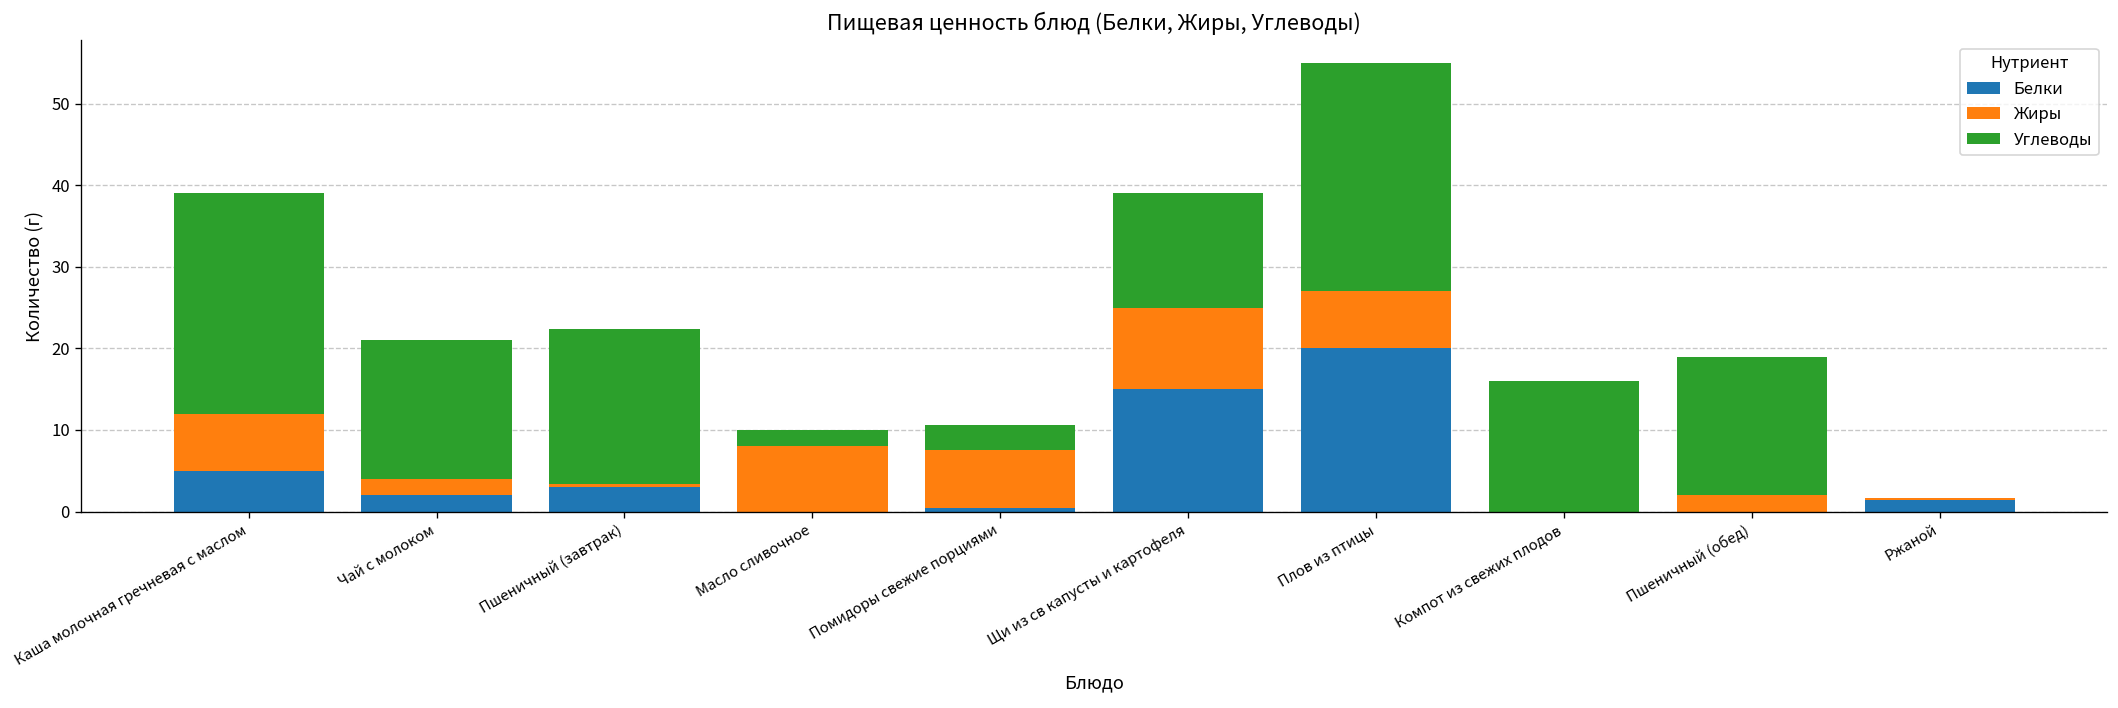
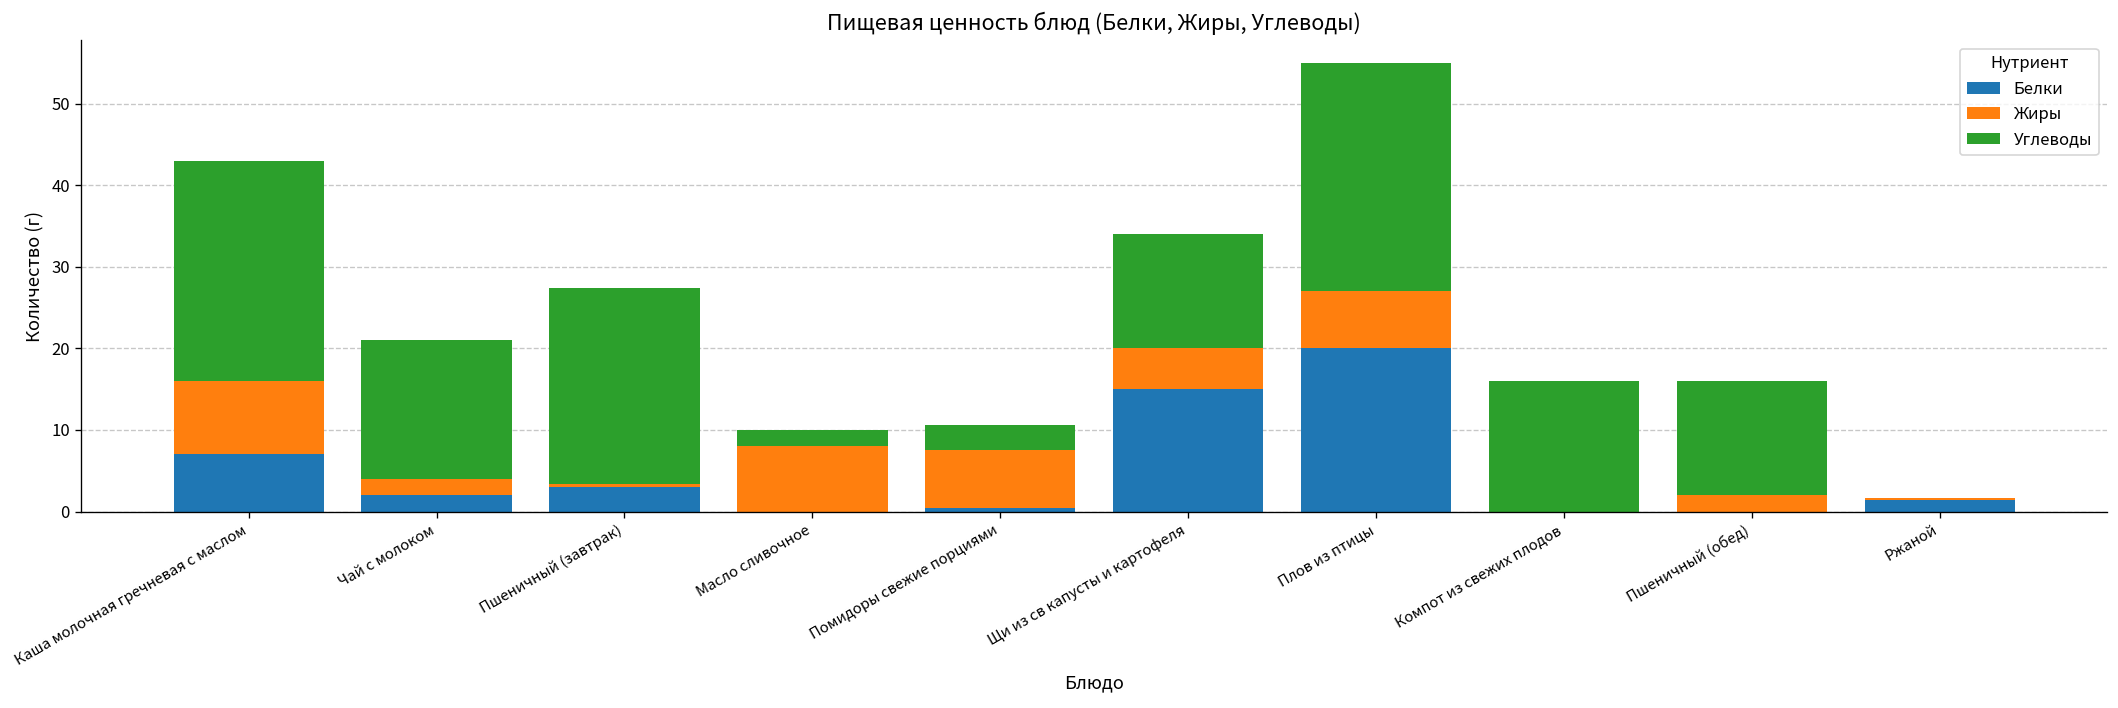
  {
    "Белки": {
-     "Каша молочная гречневая с маслом": 5,
+     "Каша молочная гречневая с маслом": 7,
      "Чай с молоком": 2,
      "Пшеничный (завтрак)": 3,
      "Масло сливочное": 0,
      "Помидоры свежие порциями": 0,
      "Щи из св капусты и картофеля": 15,
      "Плов из птицы": 20,
      "Компот из свежих плодов": 0,
      "Пшеничный (обед)": 0,
      "Ржаной": 1
    },
    "Жиры": {
-     "Каша молочная гречневая с маслом": 7,
+     "Каша молочная гречневая с маслом": 9,
      "Чай с молоком": 2,
      "Масло сливочное": 8,
      "Помидоры свежие порциями": 7,
-     "Щи из св капусты и картофеля": 10,
+     "Щи из св капусты и картофеля": 5,
      "Плов из птицы": 7,
      "Компот из свежих плодов": 0,
      "Пшеничный (обед)": 2
    },
    "Углеводы": {
      "Каша молочная гречневая с маслом": 27,
      "Чай с молоком": 17,
-     "Пшеничный (завтрак)": 19,
+     "Пшеничный (завтрак)": 24,
      "Масло сливочное": 2,
      "Помидоры свежие порциями": 3,
      "Щи из св капусты и картофеля": 14,
      "Плов из птицы": 28,
      "Компот из свежих плодов": 16,
-     "Пшеничный (обед)": 17,
+     "Пшеничный (обед)": 14,
      "Ржаной": 0
    }
  }
